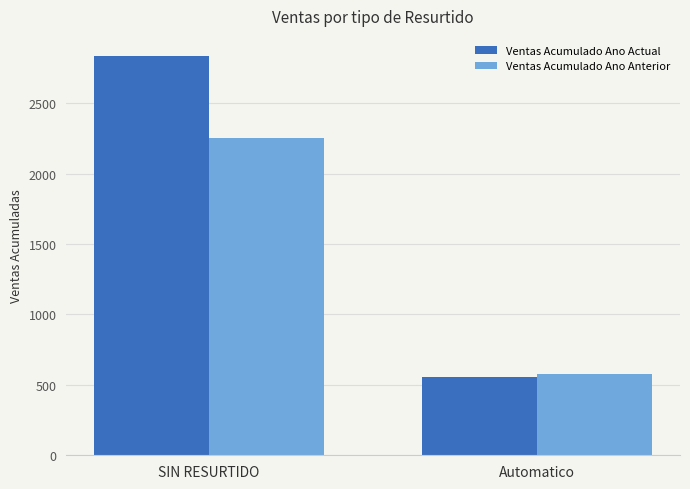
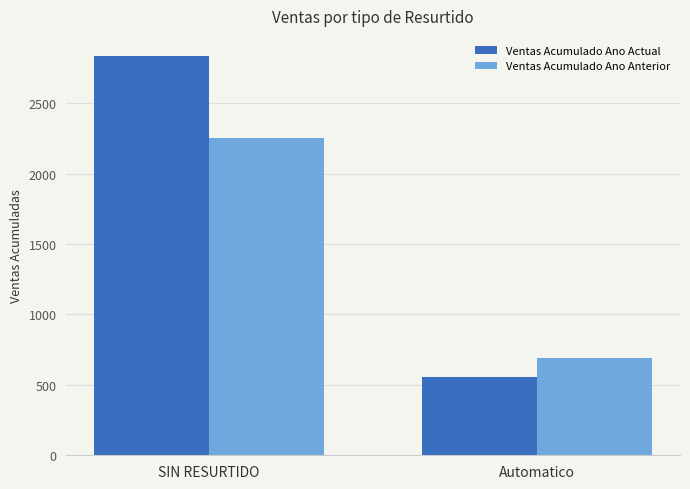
  {
    "Ventas Acumulado Ano Actual": {
      "SIN RESURTIDO": 2840,
      "Automatico": 550
    },
    "Ventas Acumulado Ano Anterior": {
      "SIN RESURTIDO": 2250,
-     "Automatico": 580
+     "Automatico": 690
    }
  }
